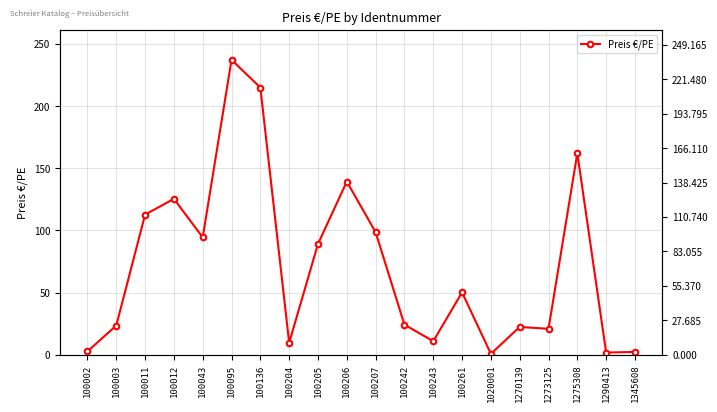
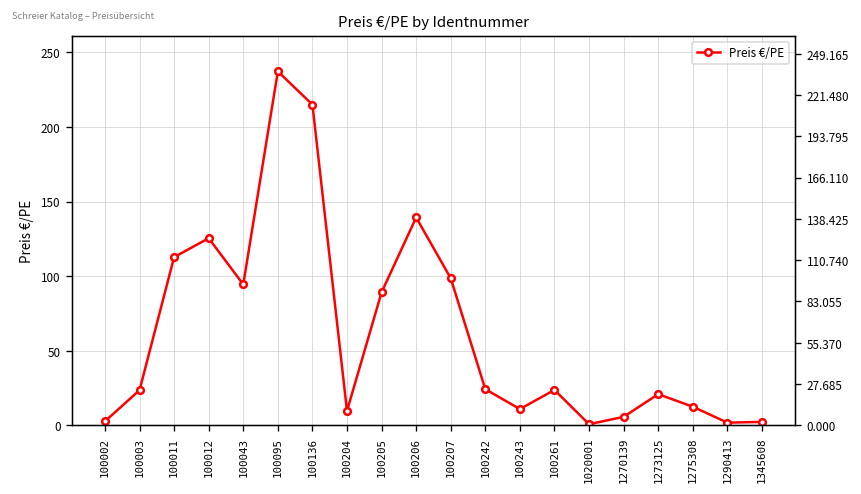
  {
    "100002": 3,
    "100003": 23,
    "100011": 113,
    "100012": 125,
    "100043": 94,
    "100095": 237,
    "100136": 215,
    "100204": 10,
    "100205": 89,
    "100206": 139,
    "100207": 99,
    "100242": 24,
    "100243": 11,
-   "100261": 50,
+   "100261": 24,
    "1020001": 1,
-   "1270139": 22,
+   "1270139": 6,
    "1273125": 21,
-   "1275308": 162,
+   "1275308": 12,
    "1290413": 2,
    "1345608": 2
  }
